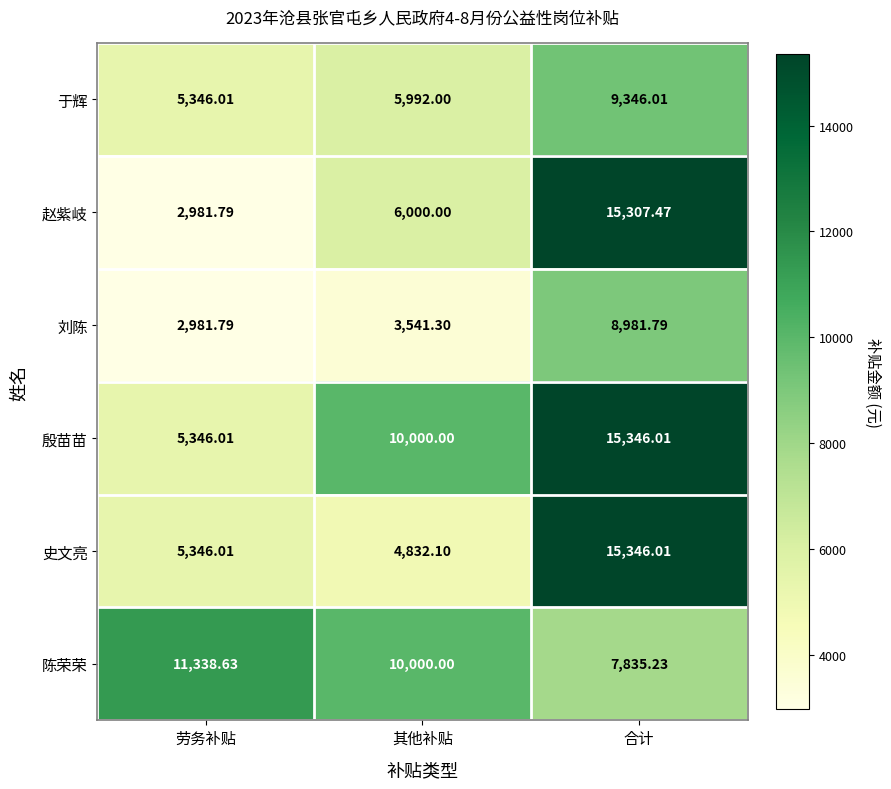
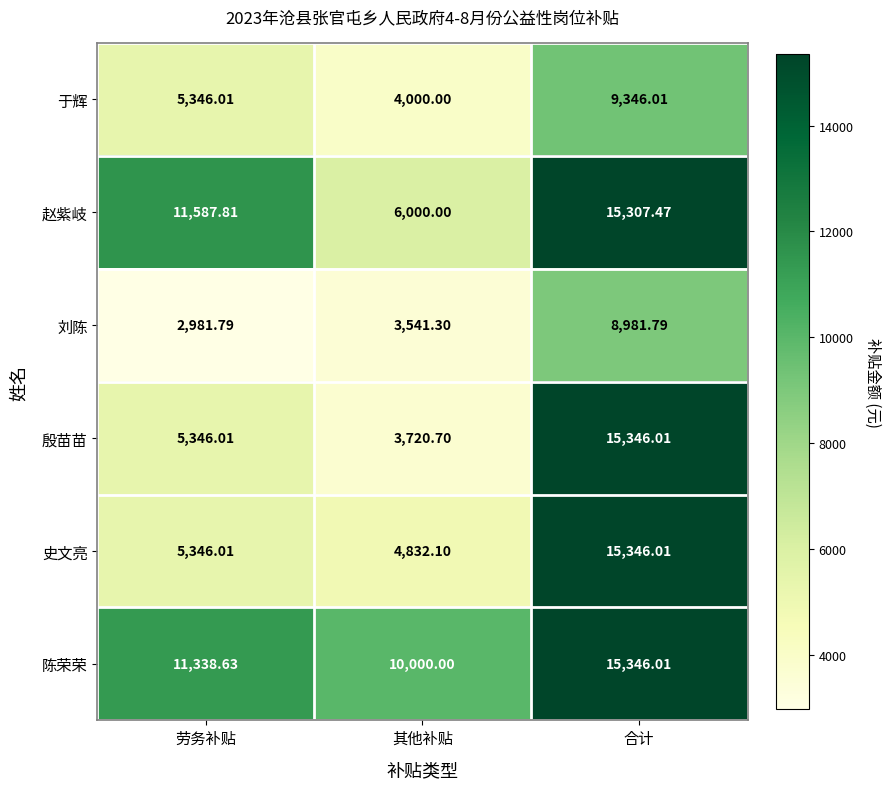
  {
    "于辉": {
-     "其他补贴": "5,992.00"
+     "其他补贴": "4,000.00"
    },
    "赵紫岐": {
-     "劳务补贴": "2,981.79"
+     "劳务补贴": "11,587.81"
    },
    "殷苗苗": {
-     "其他补贴": "10,000.00"
+     "其他补贴": "3,720.70"
    },
    "陈荣荣": {
-     "合计": "7,835.23"
+     "合计": "15,346.01"
    }
  }
